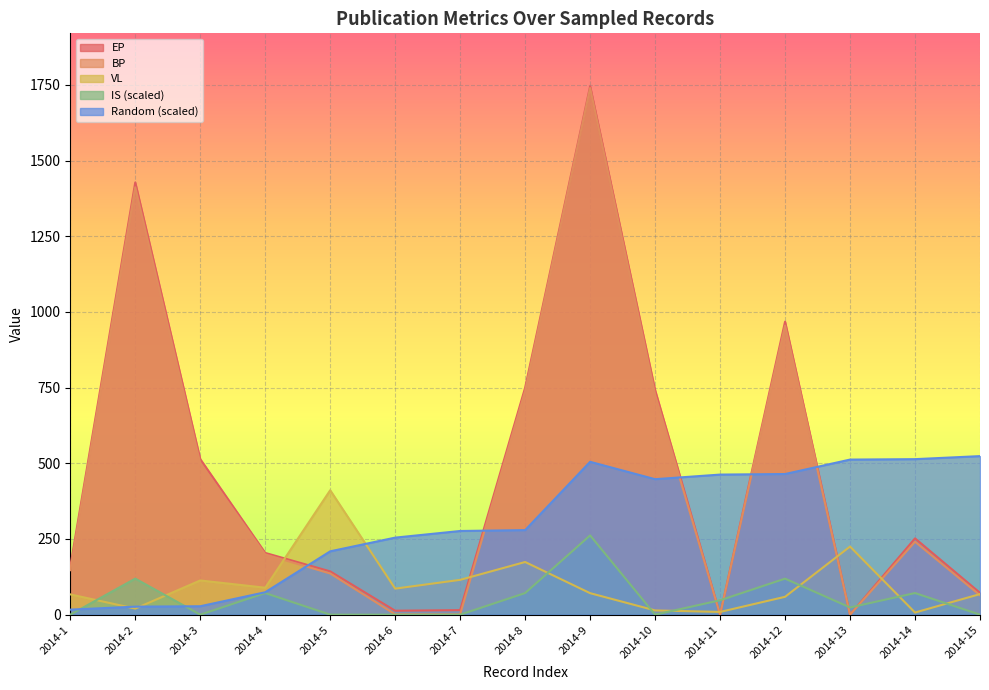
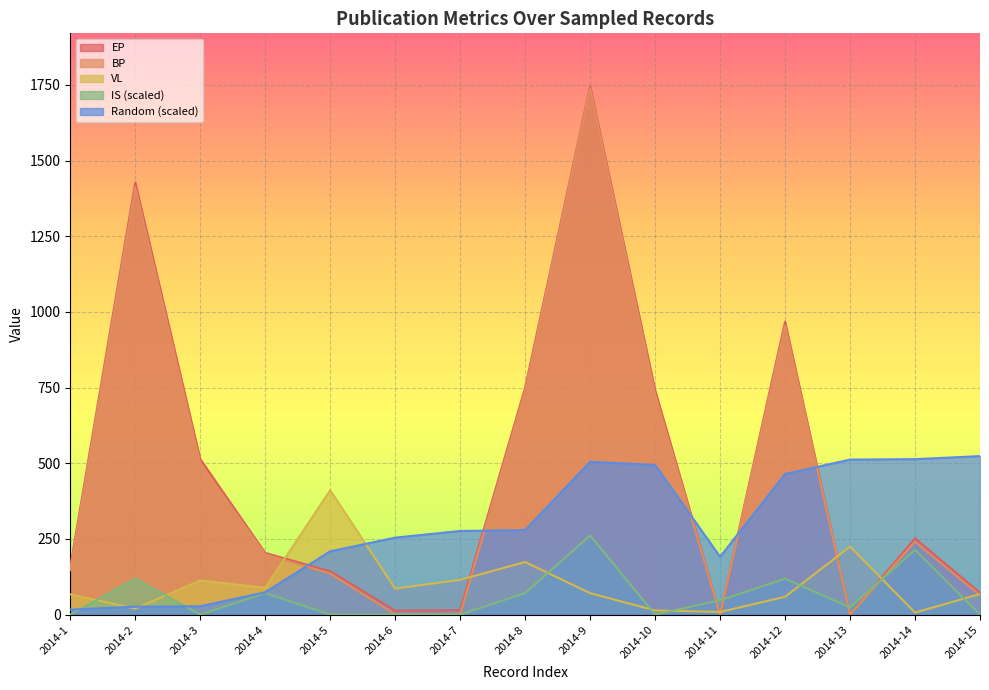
  {
    "IS (scaled)": {
      "2014-1": 0,
      "2014-2": 120,
      "2014-3": 0,
      "2014-5": 0,
      "2014-8": 70,
      "2014-9": 260,
      "2014-10": 0,
      "2014-11": 50,
      "2014-12": 120,
      "2014-13": 20,
-     "2014-14": 70,
+     "2014-14": 210,
      "2014-15": 0
    },
    "Random (scaled)": {
      "2014-1": 20,
      "2014-3": 30,
      "2014-5": 210,
      "2014-6": 250,
      "2014-7": 280,
      "2014-8": 280,
      "2014-9": 500,
-     "2014-10": 450,
-     "2014-11": 460,
+     "2014-10": 490,
+     "2014-11": 190,
      "2014-12": 460,
      "2014-13": 510,
      "2014-14": 510,
      "2014-15": 520
    }
  }
